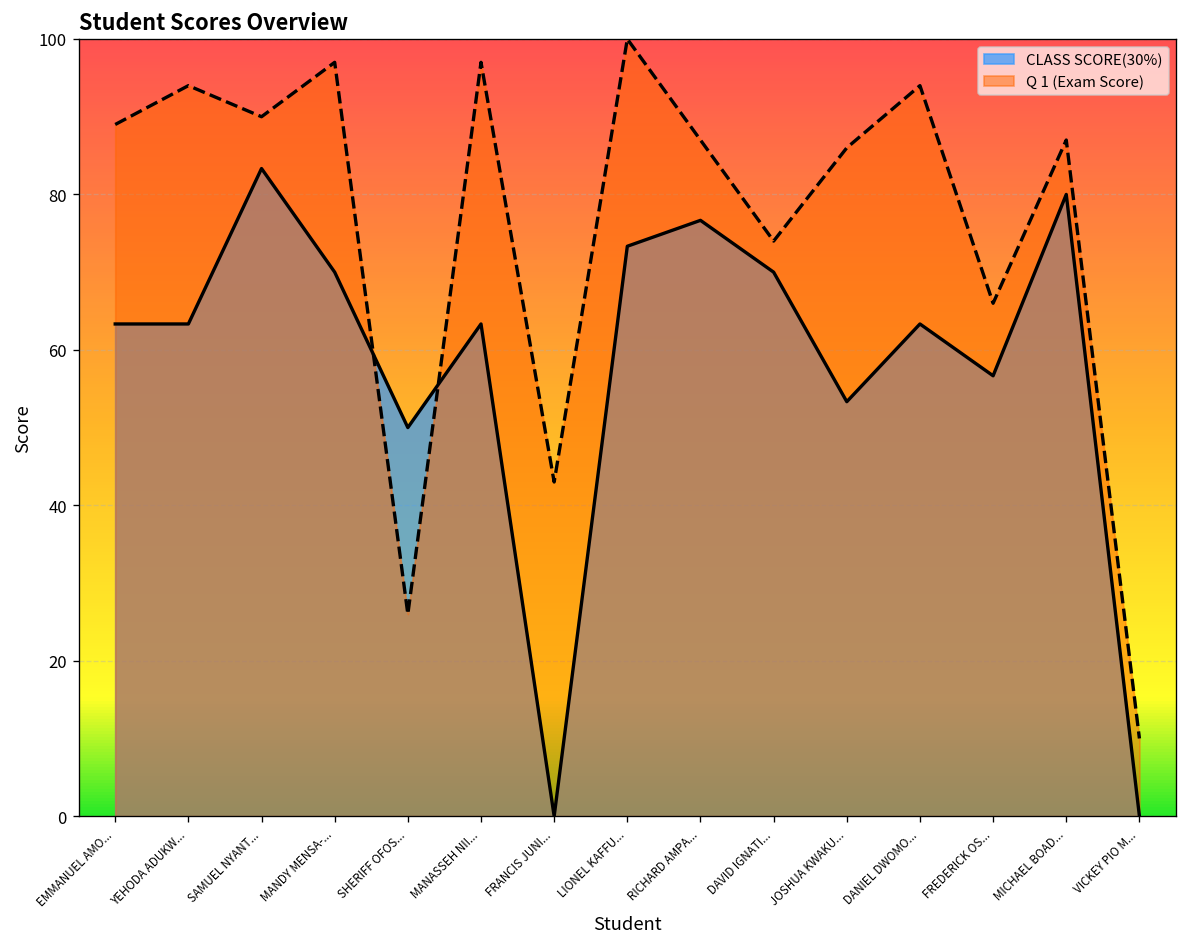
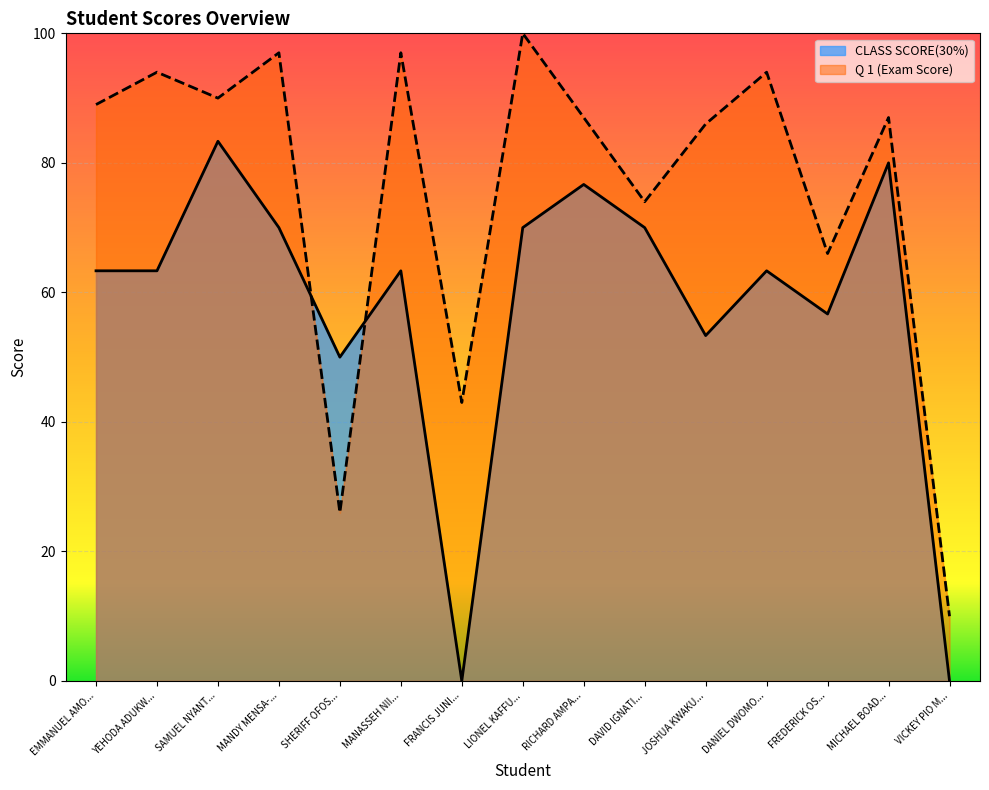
  {
    "CLASS SCORE(30%)": {
      "EMMANUEL AMO...": 63,
      "YEHODA ADUKW...": 63,
      "SAMUEL NYANT...": 83,
      "MANDY MENSA-...": 70,
      "SHERIFF OFOS...": 50,
      "MANASSEH NII...": 63,
      "FRANCIS JUNI...": 0,
-     "LIONEL KAFFU...": 73,
+     "LIONEL KAFFU...": 70,
      "RICHARD AMPA...": 77,
      "DAVID IGNATI...": 70,
      "JOSHUA KWAKU...": 53,
      "DANIEL DWOMO...": 63,
      "FREDERICK OS...": 57,
      "MICHAEL BOAD...": 80,
      "VICKEY PIO M...": 0
    },
    "Q 1 (Exam Score)": {
      "EMMANUEL AMO...": 89,
      "YEHODA ADUKW...": 94,
      "SAMUEL NYANT...": 90,
      "MANDY MENSA-...": 97,
      "SHERIFF OFOS...": 26,
      "MANASSEH NII...": 97,
      "FRANCIS JUNI...": 43,
      "LIONEL KAFFU...": 100,
      "RICHARD AMPA...": 87,
      "DAVID IGNATI...": 74,
      "JOSHUA KWAKU...": 86,
      "DANIEL DWOMO...": 94,
      "FREDERICK OS...": 66,
      "MICHAEL BOAD...": 87,
      "VICKEY PIO M...": 10
    }
  }
